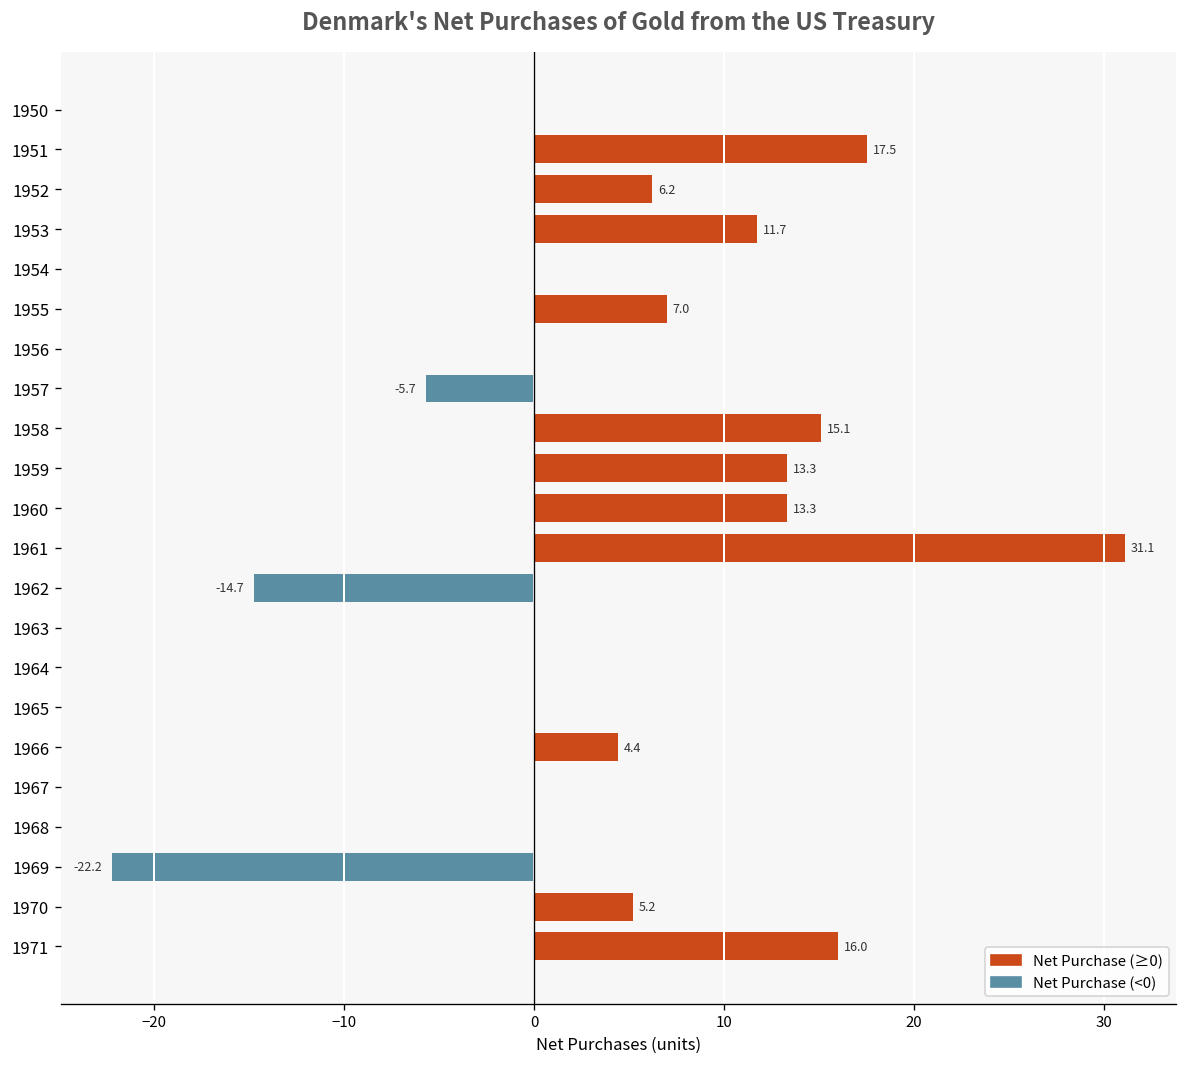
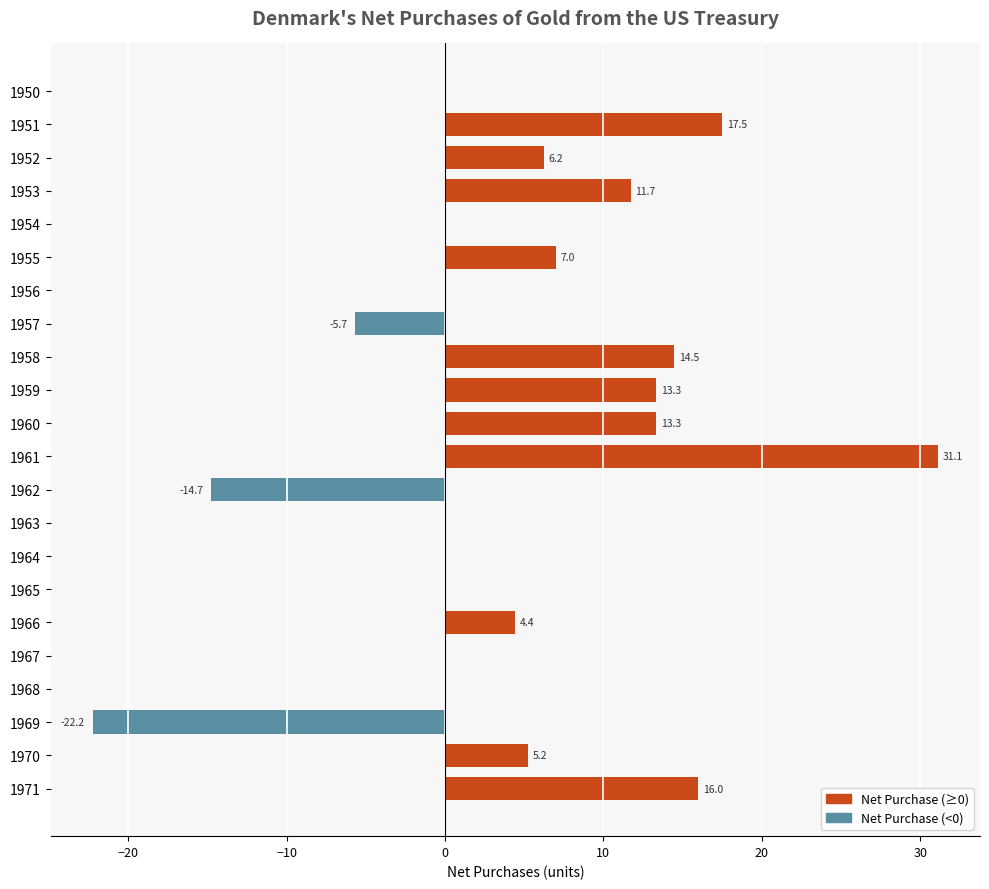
  {
    "1951": 17.5,
    "1952": 6.2,
    "1953": 11.7,
    "1955": 7.0,
    "1957": -5.7,
-   "1958": 15.1,
+   "1958": 14.5,
    "1959": 13.3,
    "1960": 13.3,
    "1961": 31.1,
    "1962": -14.7,
    "1966": 4.4,
    "1969": -22.2,
    "1970": 5.2,
    "1971": 16.0
  }
